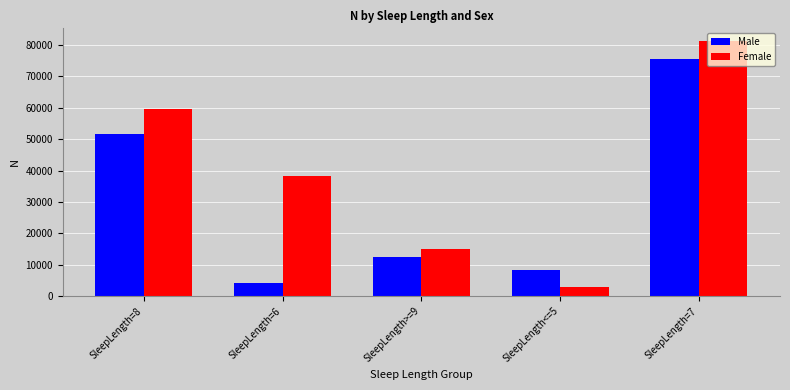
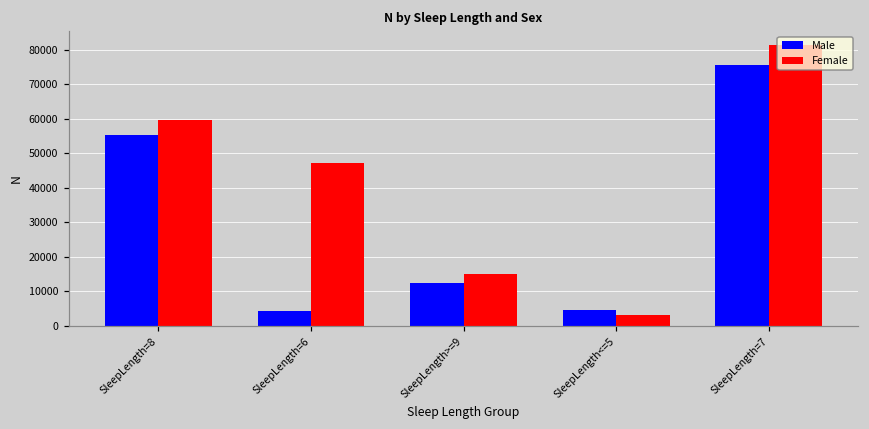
  {
    "Male": {
-     "SleepLength=8": 52000,
+     "SleepLength=8": 55000,
      "SleepLength=6": 4000,
      "SleepLength>=9": 12000,
-     "SleepLength<=5": 8000,
+     "SleepLength<=5": 5000,
      "SleepLength=7": 75000
    },
    "Female": {
      "SleepLength=8": 60000,
-     "SleepLength=6": 38000,
+     "SleepLength=6": 47000,
      "SleepLength>=9": 15000,
      "SleepLength<=5": 3000
    }
  }
